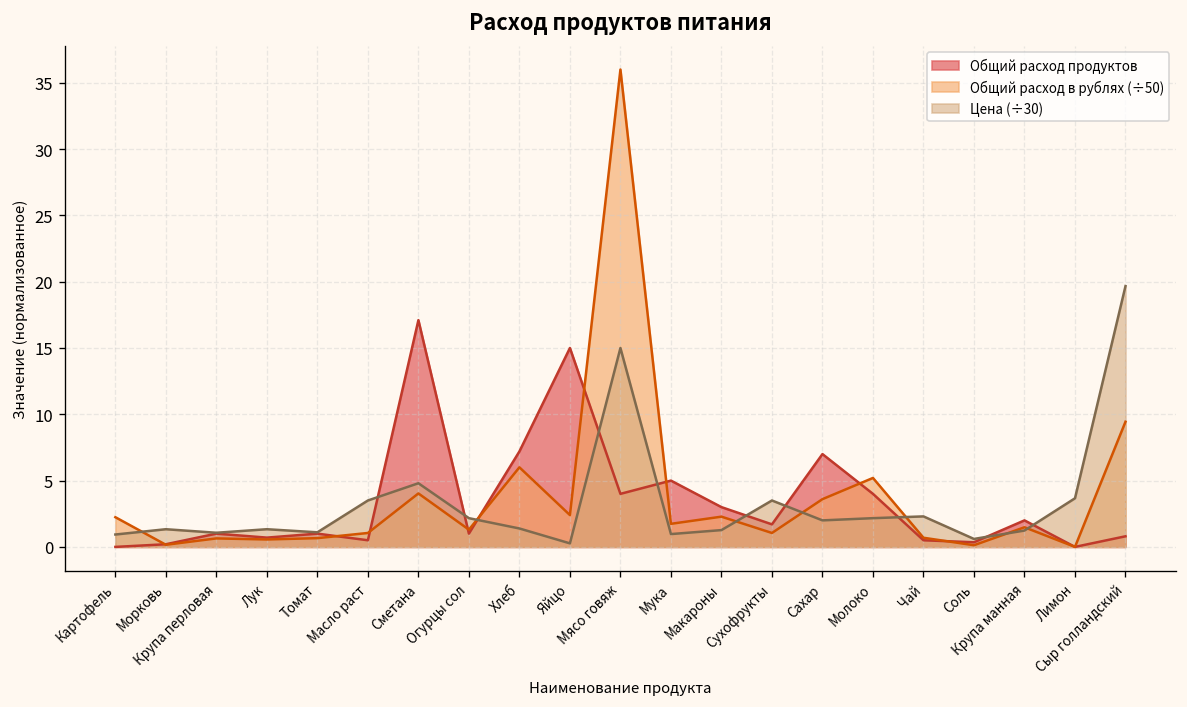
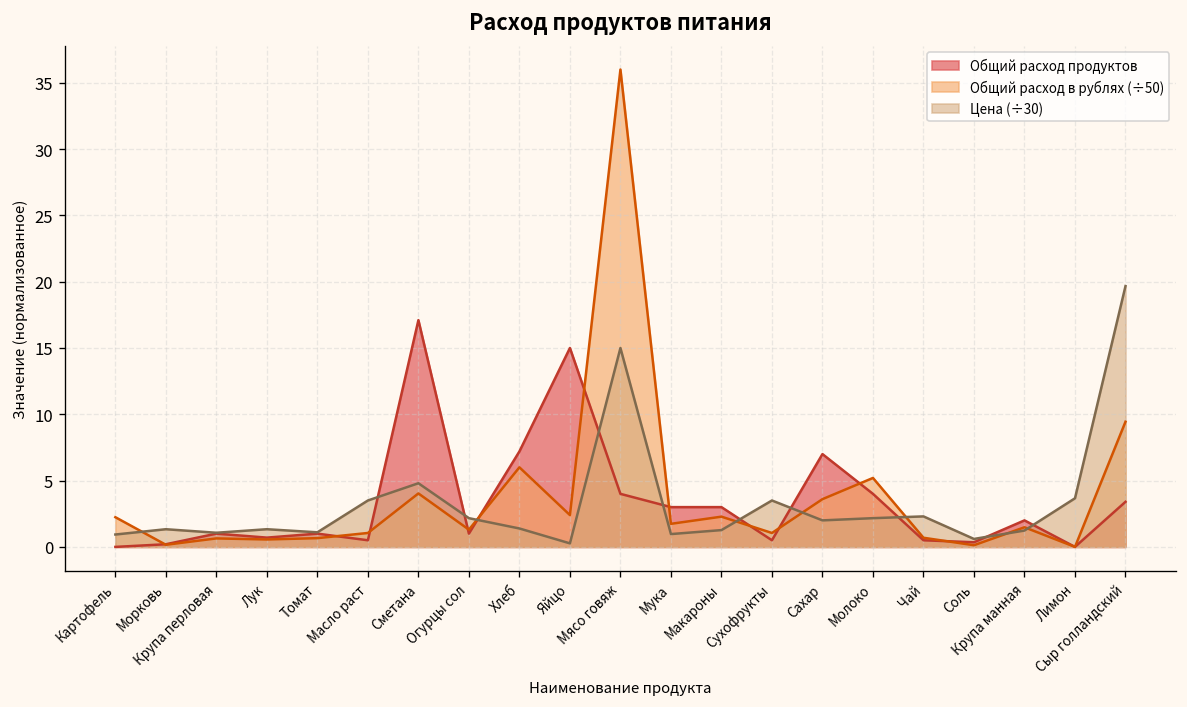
  {
    "Общий расход продуктов": {
      "Картофель": 0.0,
      "Масло раст": 0.5,
      "Сметана": 17.1,
      "Огурцы сол": 1.0,
      "Хлеб": 7.2,
      "Яйцо": 15.0,
      "Мясо говяж": 4.0,
-     "Мука": 5,
+     "Мука": 3,
      "Макароны": 3.0,
-     "Сухофрукты": 1.7,
+     "Сухофрукты": 0.5,
      "Сахар": 7.0,
      "Молоко": 4.0,
      "Крупа манная": 2.0,
-     "Сыр голландский": 0.8
+     "Сыр голландский": 3.4
    }
  }
